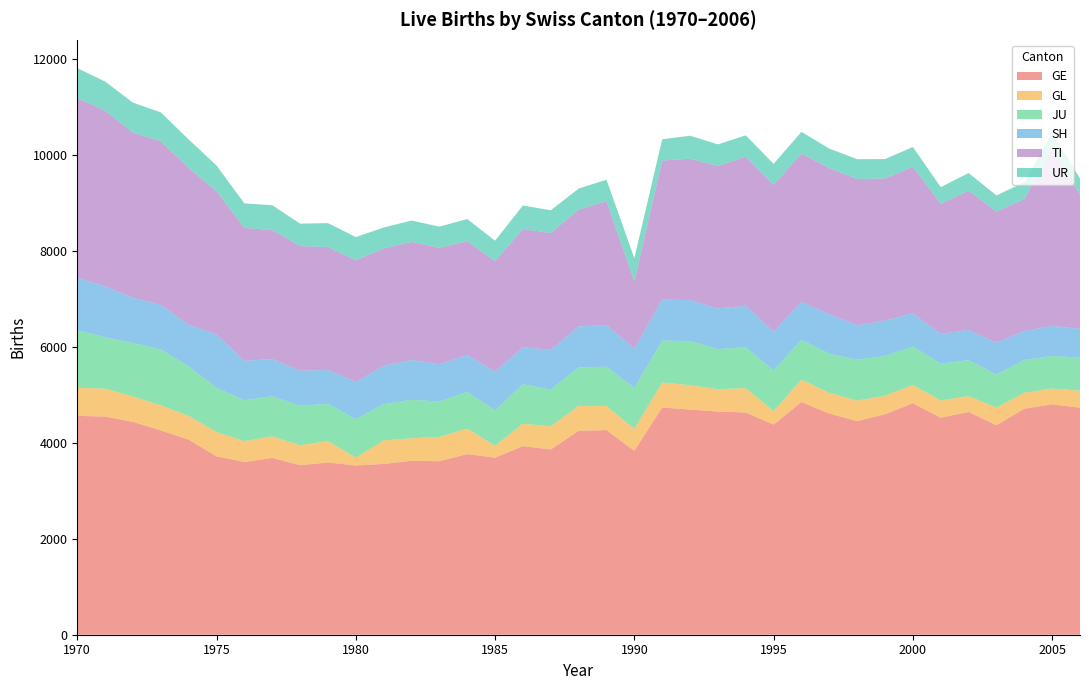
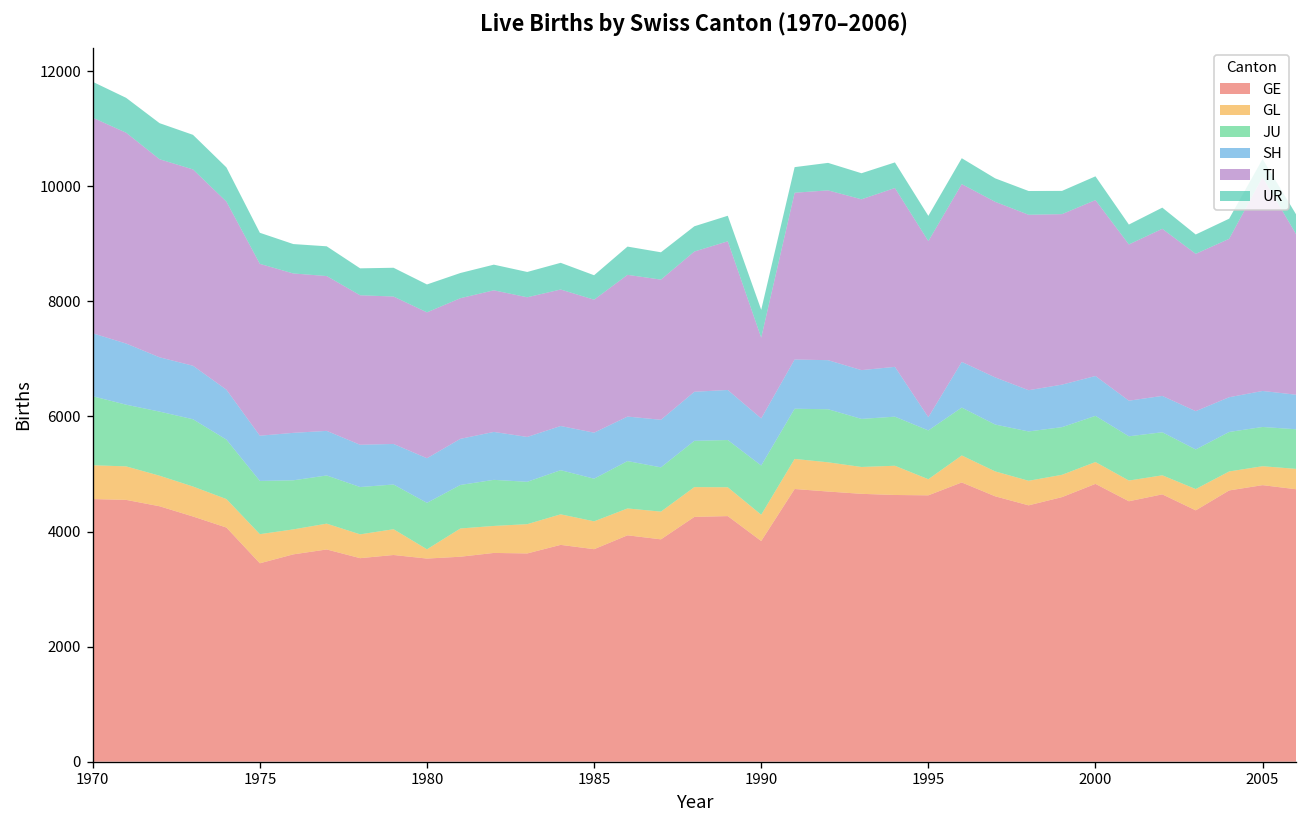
  {
    "GE": {
      "1970": 4600,
-     "1975": 3700,
+     "1975": 3400,
      "1980": 3500,
      "1985": 3700,
      "1990": 3800,
-     "1995": 4400,
+     "1995": 4600,
      "2000": 4800,
      "2005": 4800
    },
    "GL": {
      "1970": 600,
      "1975": 500,
      "1980": 200,
-     "1985": 200,
+     "1985": 500,
      "1990": 500,
      "1995": 300,
      "2000": 400,
      "2005": 300
    },
    "SH": {
      "1970": 1100,
-     "1975": 1100,
+     "1975": 800,
      "1980": 800,
      "1985": 800,
      "1990": 800,
-     "1995": 800,
+     "1995": 200,
      "2000": 700,
      "2005": 600
    },
    "TI": {
      "1970": 3700,
      "1975": 3000,
      "1980": 2500,
      "1985": 2300,
      "1990": 1400,
      "1995": 3100,
      "2000": 3100
    }
  }
